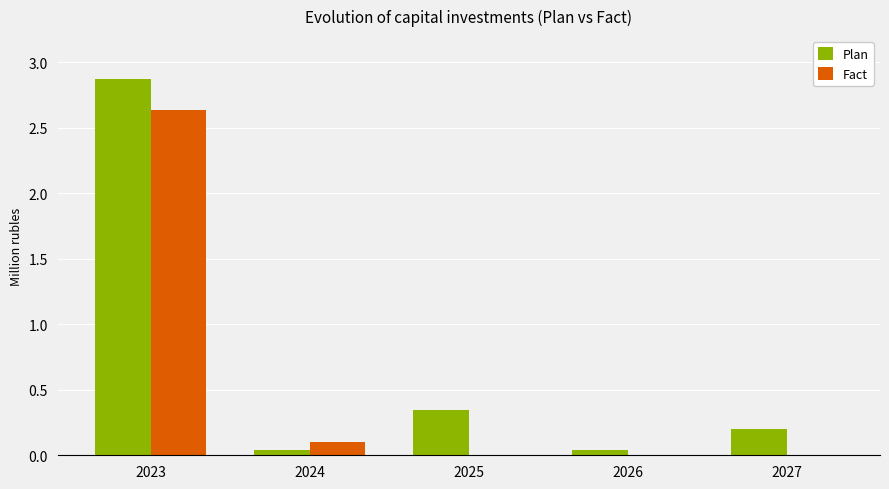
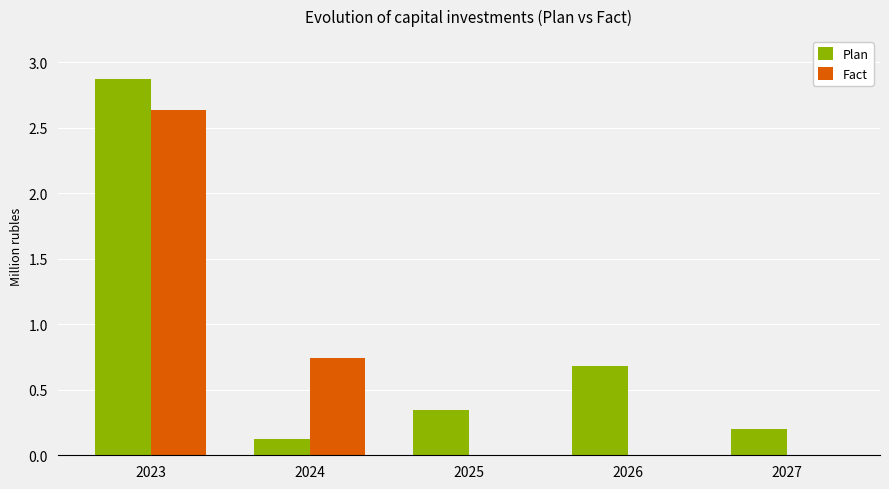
  {
    "Plan": {
      "2023": 2.87,
-     "2024": 0.04,
+     "2024": 0.13,
      "2025": 0.35,
-     "2026": 0.04,
+     "2026": 0.68,
      "2027": 0.20
    },
    "Fact": {
      "2023": 2.63,
-     "2024": 0.10,
+     "2024": 0.74,
      "2025": 0.00,
      "2026": 0.00,
      "2027": 0.00
    }
  }
